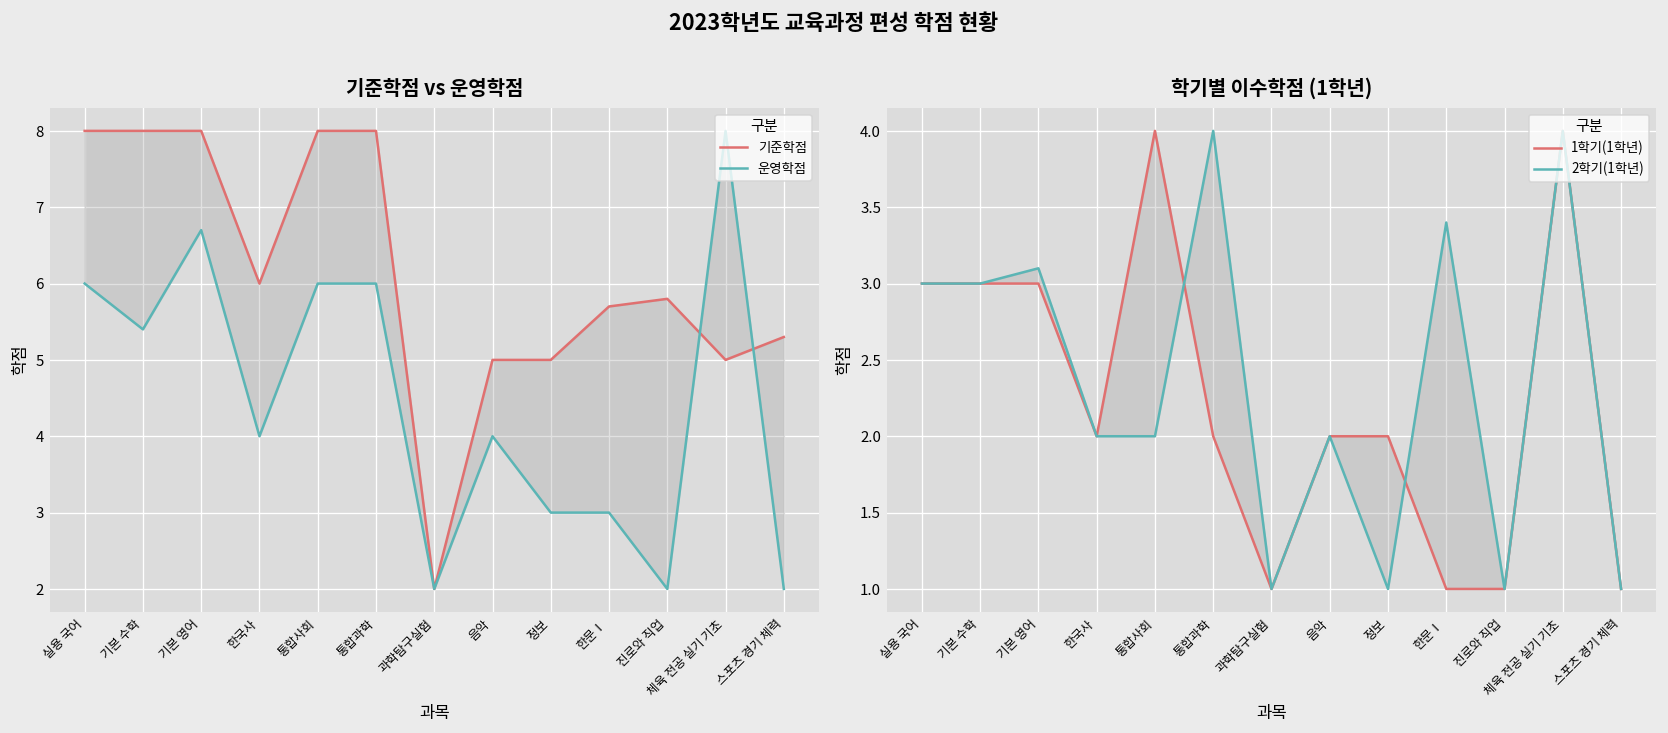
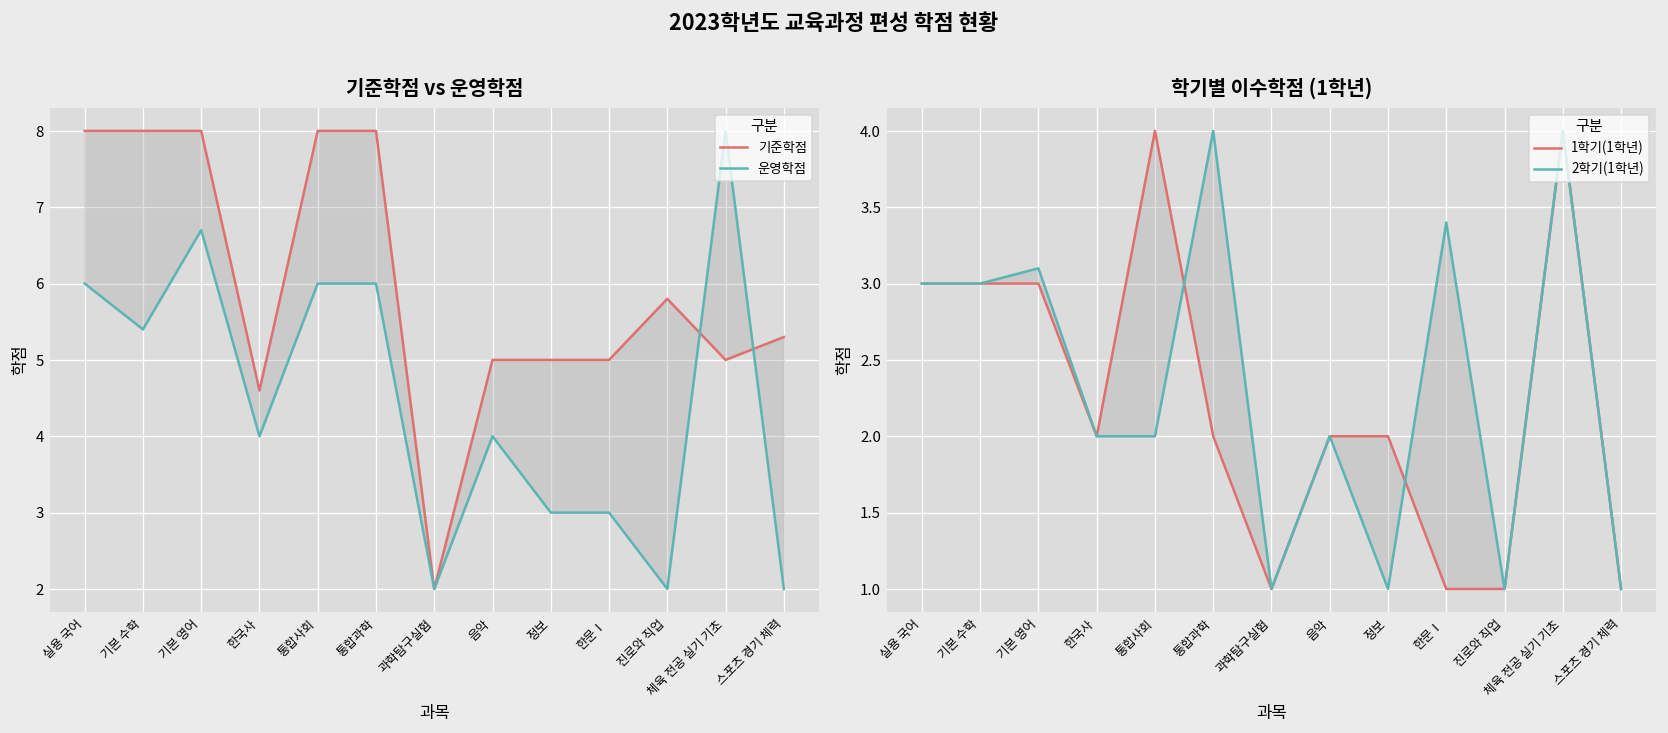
  {
    "기준학점 vs 운영학점": {
      "기준학점": {
-       "한국사": 6.0,
-       "한문Ⅰ": 5.7,
+       "한국사": 4.6,
+       "한문Ⅰ": 5.0,
        "체육 전공 실기 기초": 5.0
      },
      "운영학점": {
        "실용 국어": 6.0,
        "기본 수학": 5.4,
        "기본 영어": 6.7,
        "한국사": 4.0,
        "통합사회": 6.0,
        "통합과학": 6.0,
        "음악": 4.0,
        "정보": 3.0,
        "한문Ⅰ": 3.0,
        "진로와 직업": 2.0,
        "스포츠 경기 체력": 2.0
      }
    },
    "학기별 이수학점 (1학년)": {
      "1학기(1학년)": {
        "기본 영어": 3.00,
        "통합과학": 2.00,
        "한문Ⅰ": 1.00
      },
      "2학기(1학년)": {
        "통합사회": 2.00,
        "정보": 1.00
      }
    }
  }
